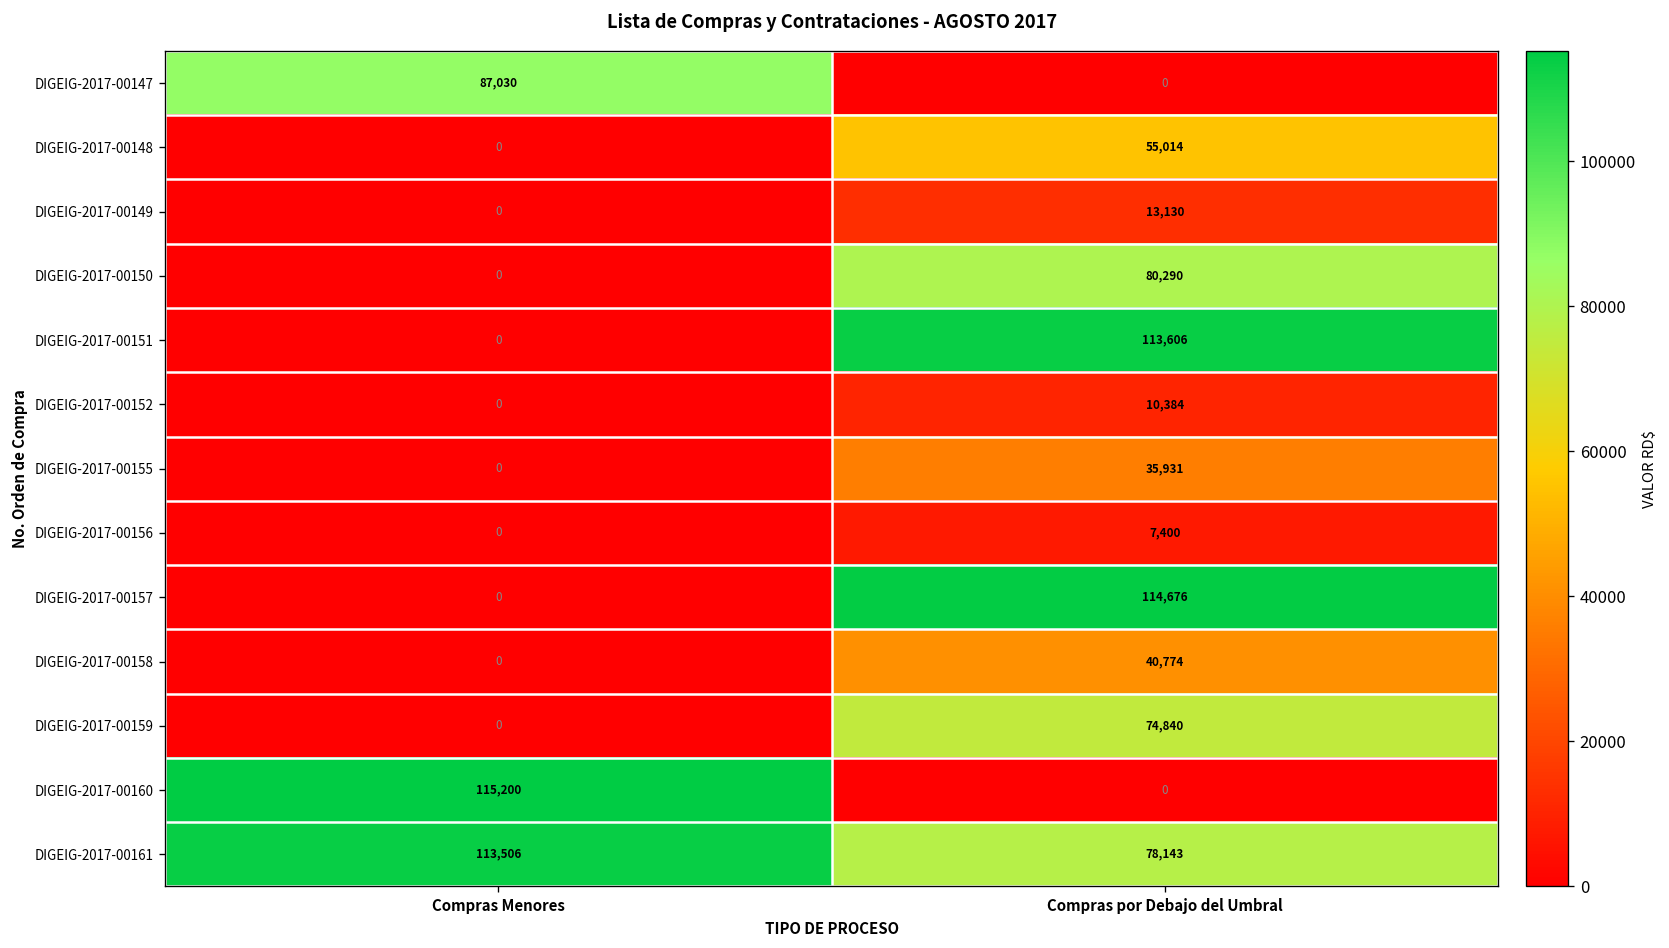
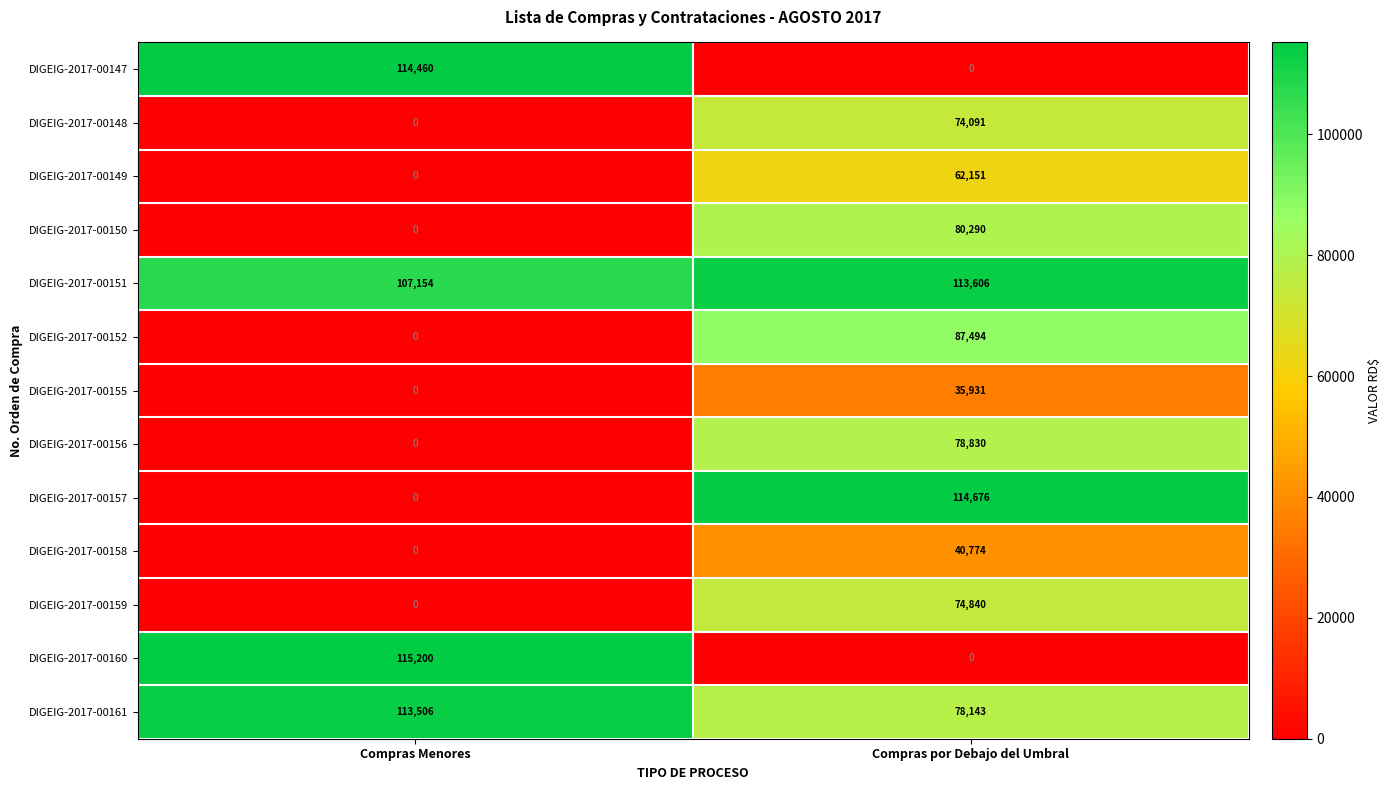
  {
    "DIGEIG-2017-00147": {
-     "Compras Menores": "87,030",
+     "Compras Menores": "114,460",
      "Compras por Debajo del Umbral": "0"
    },
    "DIGEIG-2017-00148": {
      "Compras Menores": "0",
-     "Compras por Debajo del Umbral": "55,014"
+     "Compras por Debajo del Umbral": "74,091"
    },
    "DIGEIG-2017-00149": {
      "Compras Menores": "0",
-     "Compras por Debajo del Umbral": "13,130"
+     "Compras por Debajo del Umbral": "62,151"
    },
    "DIGEIG-2017-00150": {
      "Compras Menores": "0",
      "Compras por Debajo del Umbral": "80,290"
    },
    "DIGEIG-2017-00151": {
-     "Compras Menores": "0",
+     "Compras Menores": "107,154",
      "Compras por Debajo del Umbral": "113,606"
    },
    "DIGEIG-2017-00152": {
      "Compras Menores": "0",
-     "Compras por Debajo del Umbral": "10,384"
+     "Compras por Debajo del Umbral": "87,494"
    },
    "DIGEIG-2017-00155": {
      "Compras Menores": "0",
      "Compras por Debajo del Umbral": "35,931"
    },
    "DIGEIG-2017-00156": {
      "Compras Menores": "0",
-     "Compras por Debajo del Umbral": "7,400"
+     "Compras por Debajo del Umbral": "78,830"
    },
    "DIGEIG-2017-00157": {
      "Compras Menores": "0",
      "Compras por Debajo del Umbral": "114,676"
    },
    "DIGEIG-2017-00158": {
      "Compras Menores": "0",
      "Compras por Debajo del Umbral": "40,774"
    },
    "DIGEIG-2017-00159": {
      "Compras Menores": "0",
      "Compras por Debajo del Umbral": "74,840"
    },
    "DIGEIG-2017-00160": {
      "Compras Menores": "115,200",
      "Compras por Debajo del Umbral": "0"
    },
    "DIGEIG-2017-00161": {
      "Compras Menores": "113,506",
      "Compras por Debajo del Umbral": "78,143"
    }
  }
